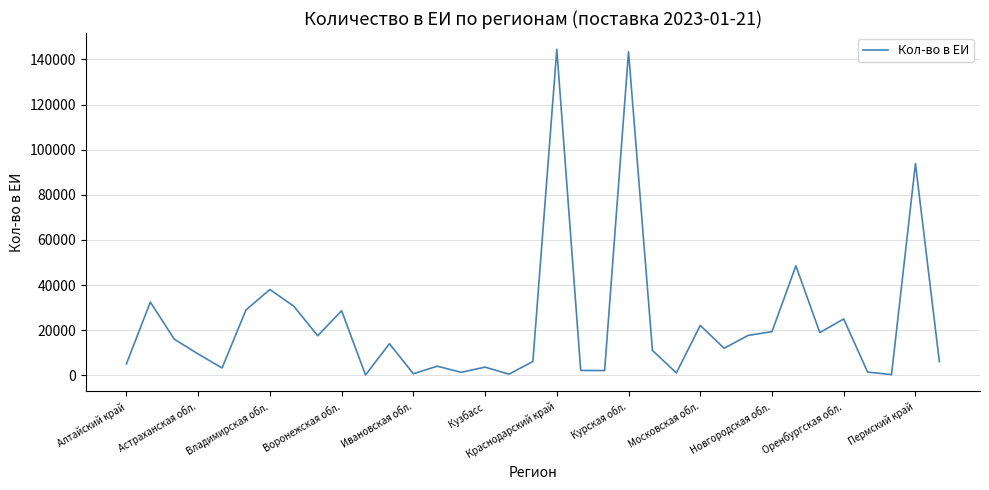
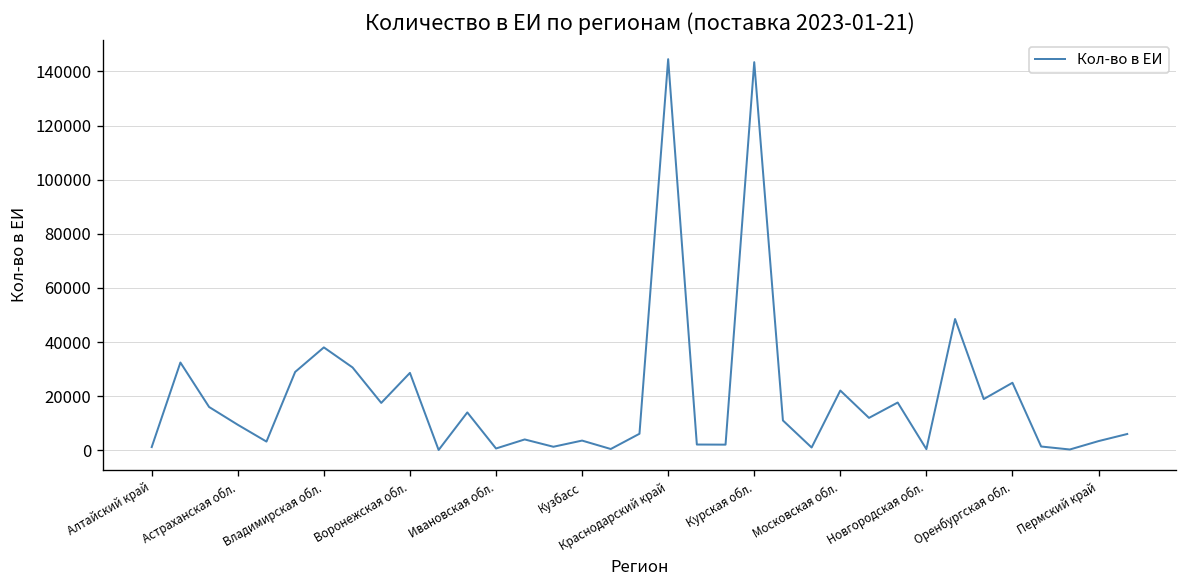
  {
-   "Алтайский край": 5000,
+   "Алтайский край": 1000,
    "Астраханская обл.": 9000,
    "Владимирская обл.": 38000,
    "Воронежская обл.": 29000,
    "Ивановская обл.": 1000,
    "Кузбасс": 4000,
    "Краснодарский край": 145000,
    "Курская обл.": 143000,
    "Московская обл.": 22000,
-   "Новгородская обл.": 19000,
+   "Новгородская обл.": 0,
    "Оренбургская обл.": 25000,
-   "Пермский край": 94000
+   "Пермский край": 3000
  }
